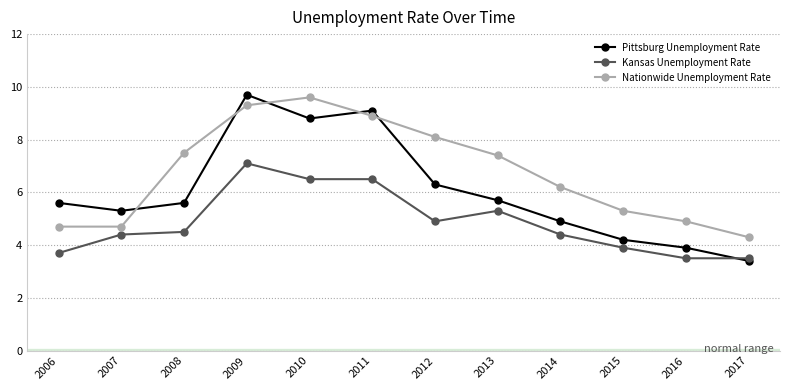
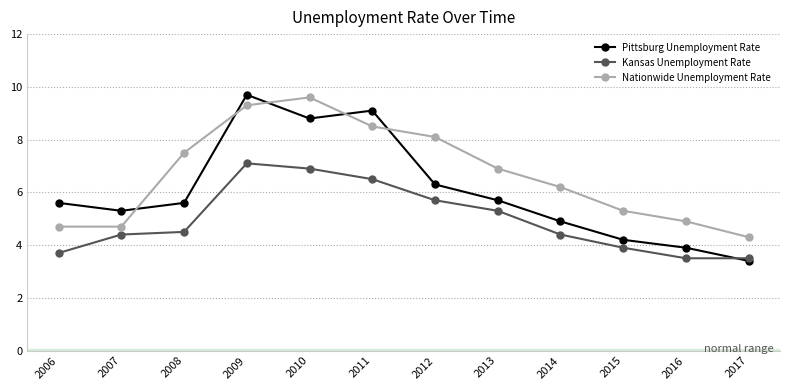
  {
    "Pittsburg Unemployment Rate": {
      "2006": 5.6,
      "2007": 5.3,
      "2008": 5.6,
      "2009": 9.7,
      "2010": 8.8,
      "2011": 9.1,
      "2012": 6.3,
      "2013": 5.7,
      "2014": 4.9,
      "2015": 4.2,
      "2016": 3.9,
      "2017": 3.4
    },
    "Kansas Unemployment Rate": {
      "2006": 3.7,
      "2007": 4.4,
      "2008": 4.5,
      "2009": 7.1,
-     "2010": 6.5,
+     "2010": 6.9,
      "2011": 6.5,
-     "2012": 4.9,
+     "2012": 5.7,
      "2013": 5.3,
      "2014": 4.4,
      "2015": 3.9,
      "2016": 3.5,
      "2017": 3.5
    },
    "Nationwide Unemployment Rate": {
      "2006": 4.7,
      "2007": 4.7,
      "2008": 7.5,
      "2009": 9.3,
      "2010": 9.6,
-     "2011": 8.9,
+     "2011": 8.5,
      "2012": 8.1,
-     "2013": 7.4,
+     "2013": 6.9,
      "2014": 6.2,
      "2015": 5.3,
      "2016": 4.9,
      "2017": 4.3
    }
  }
